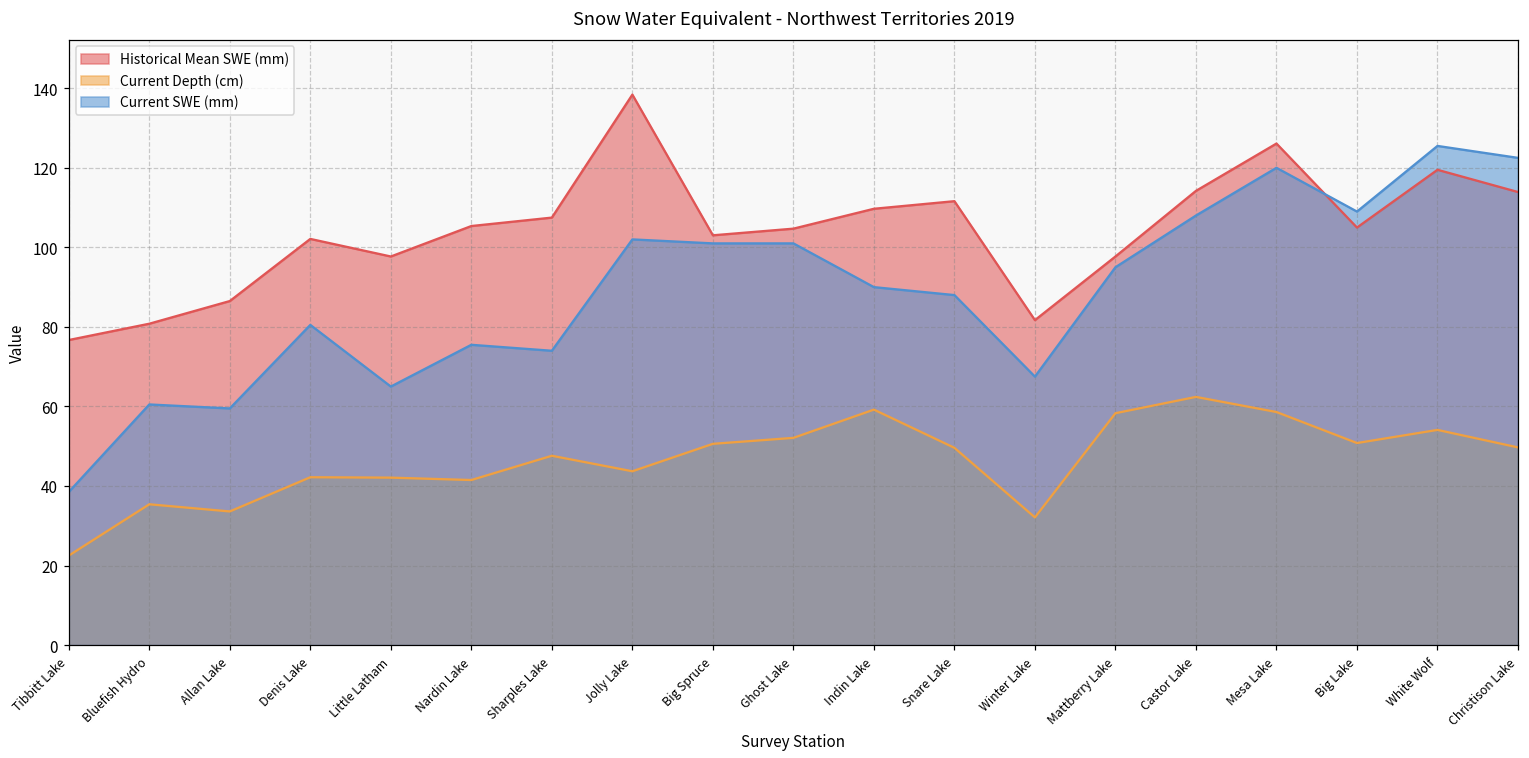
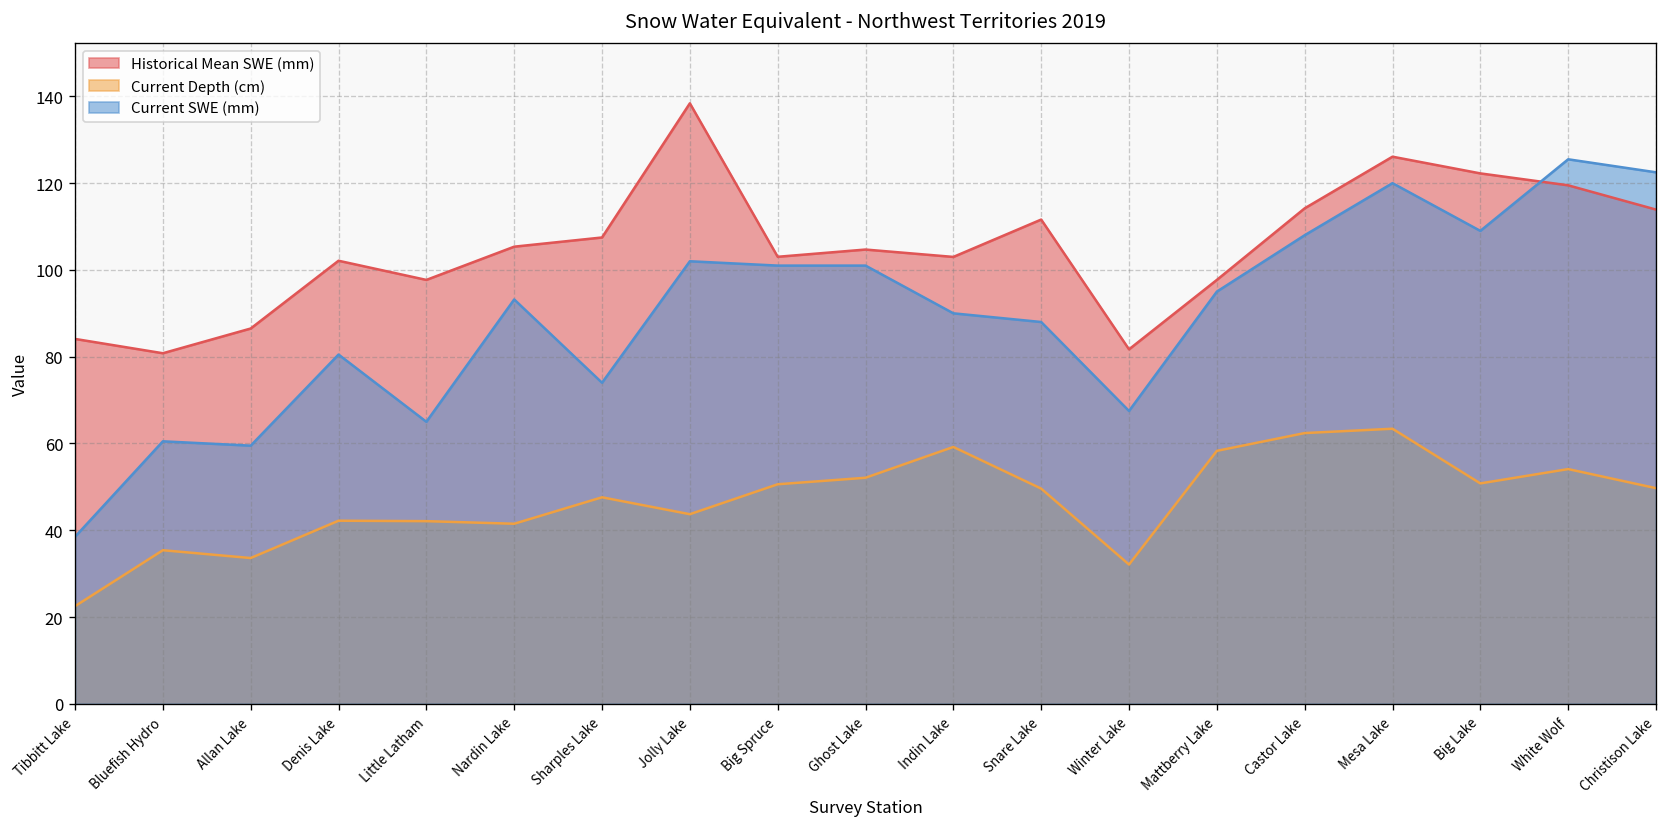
  {
    "Historical Mean SWE (mm)": {
-     "Tibbitt Lake": 77,
+     "Tibbitt Lake": 84,
      "Bluefish Hydro": 81,
      "Allan Lake": 87,
      "Denis Lake": 102,
      "Little Latham": 98,
      "Nardin Lake": 105,
      "Sharples Lake": 107,
      "Jolly Lake": 138,
      "Big Spruce": 103,
      "Ghost Lake": 105,
-     "Indin Lake": 110,
+     "Indin Lake": 103,
      "Snare Lake": 112,
      "Winter Lake": 82,
      "Mattberry Lake": 98,
      "Castor Lake": 114,
      "Mesa Lake": 126,
-     "Big Lake": 105,
+     "Big Lake": 122,
      "White Wolf": 120,
      "Christison Lake": 114
    },
    "Current Depth (cm)": {
      "Tibbitt Lake": 23,
      "Bluefish Hydro": 35,
      "Allan Lake": 34,
      "Denis Lake": 42,
      "Little Latham": 42,
      "Nardin Lake": 42,
      "Sharples Lake": 48,
      "Jolly Lake": 44,
      "Big Spruce": 51,
      "Ghost Lake": 52,
      "Indin Lake": 59,
      "Snare Lake": 50,
      "Winter Lake": 32,
      "Mattberry Lake": 58,
      "Castor Lake": 62,
-     "Mesa Lake": 59,
+     "Mesa Lake": 63,
      "Big Lake": 51,
      "White Wolf": 54,
      "Christison Lake": 50
    },
    "Current SWE (mm)": {
      "Tibbitt Lake": 39,
      "Bluefish Hydro": 61,
      "Allan Lake": 60,
      "Denis Lake": 81,
      "Little Latham": 65,
-     "Nardin Lake": 76,
+     "Nardin Lake": 93,
      "Sharples Lake": 74,
      "Jolly Lake": 102,
      "Big Spruce": 101,
      "Ghost Lake": 101,
      "Indin Lake": 90,
      "Snare Lake": 88,
      "Winter Lake": 68,
      "Mattberry Lake": 95,
      "Castor Lake": 108,
      "Mesa Lake": 120,
      "Big Lake": 109,
      "White Wolf": 126,
      "Christison Lake": 123
    }
  }
